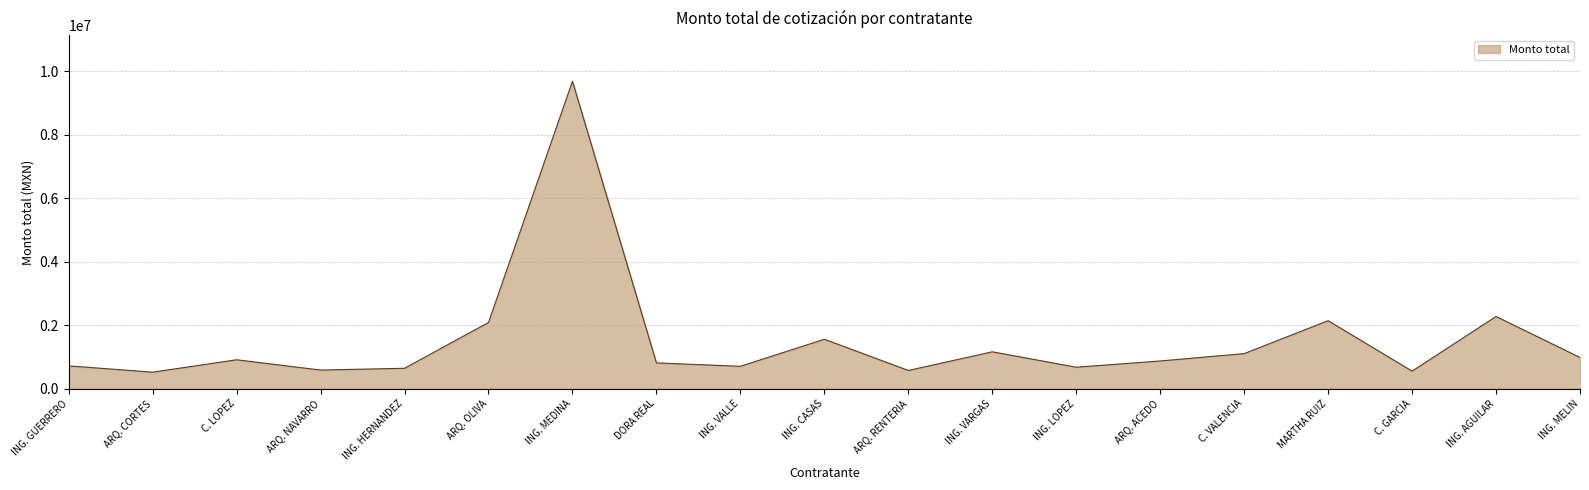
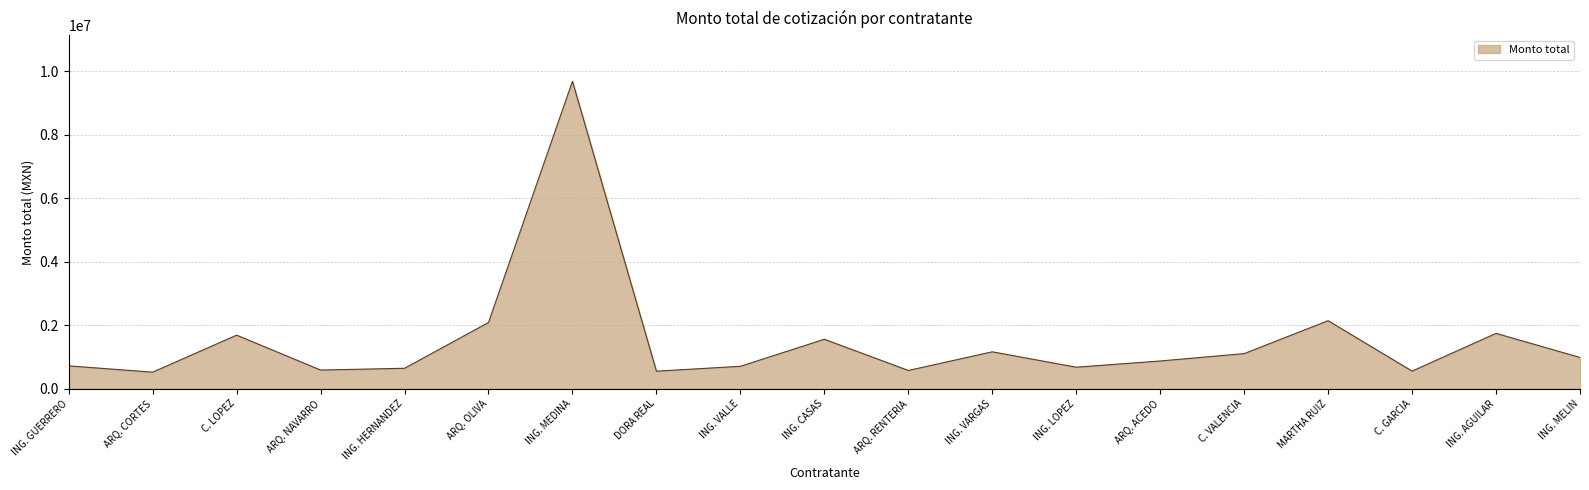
  {
    "ING. GUERRERO": 700000,
    "ARQ. CORTES": 500000,
-   "C. LOPEZ": 900000,
+   "C. LOPEZ": 1700000,
    "ARQ. NAVARRO": 600000,
    "ING. HERNANDEZ": 600000,
    "ARQ. OLIVA": 2100000,
    "ING. MEDINA": 9700000,
-   "DORA REAL": 800000,
+   "DORA REAL": 500000,
    "ING. VALLE": 700000,
    "ING. CASAS": 1600000,
    "ARQ. RENTERIA": 600000,
    "ING. VARGAS": 1200000,
    "ING. LOPEZ": 700000,
    "ARQ. ACEDO": 900000,
    "C. VALENCIA": 1100000,
    "MARTHA RUIZ": 2100000,
    "C. GARCIA": 600000,
-   "ING. AGUILAR": 2300000,
+   "ING. AGUILAR": 1700000,
    "ING. MELIN": 1000000
  }
